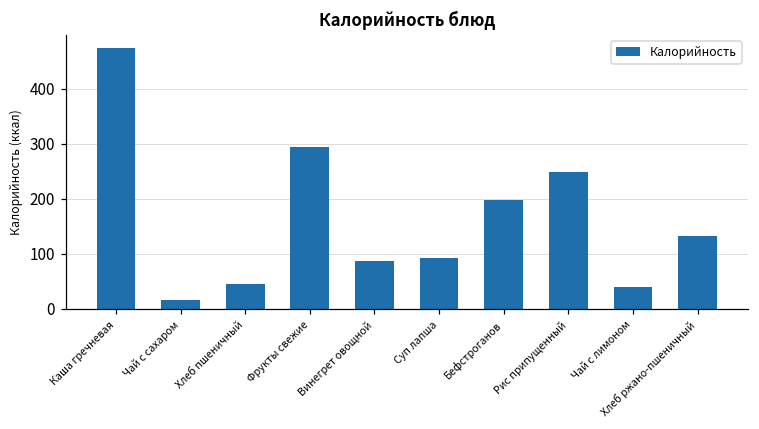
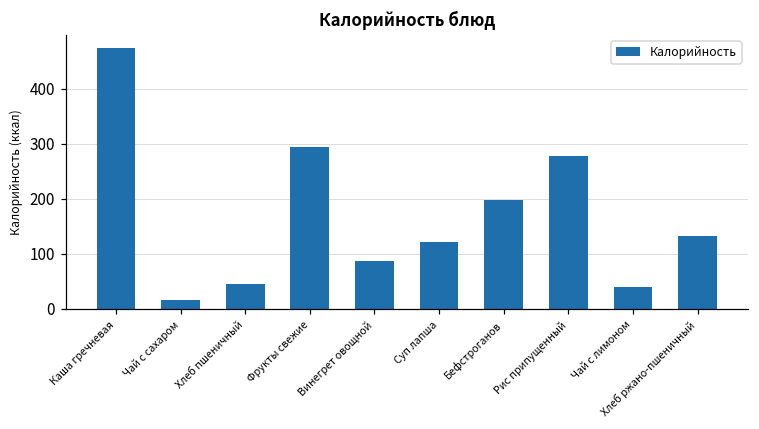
  {
    "Каша гречневая": 470,
    "Чай с сахаром": 20,
    "Хлеб пшеничный": 50,
    "Фрукты свежие": 290,
    "Винегрет овощной": 90,
-   "Суп лапша": 90,
+   "Суп лапша": 120,
    "Бефстроганов": 200,
-   "Рис припущенный": 250,
+   "Рис припущенный": 280,
    "Чай с лимоном": 40,
    "Хлеб ржано-пшеничный": 130
  }
